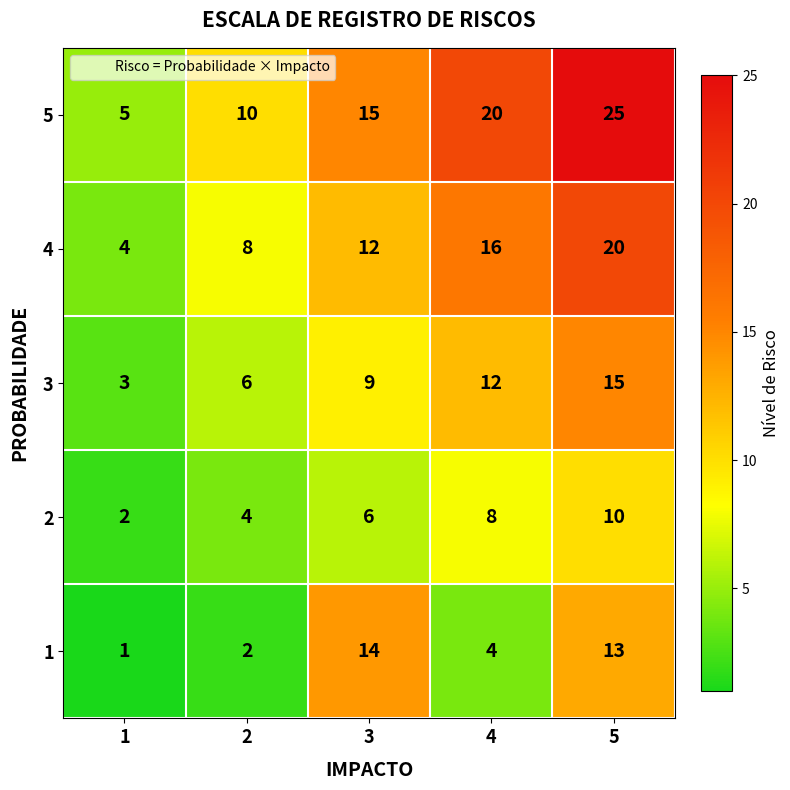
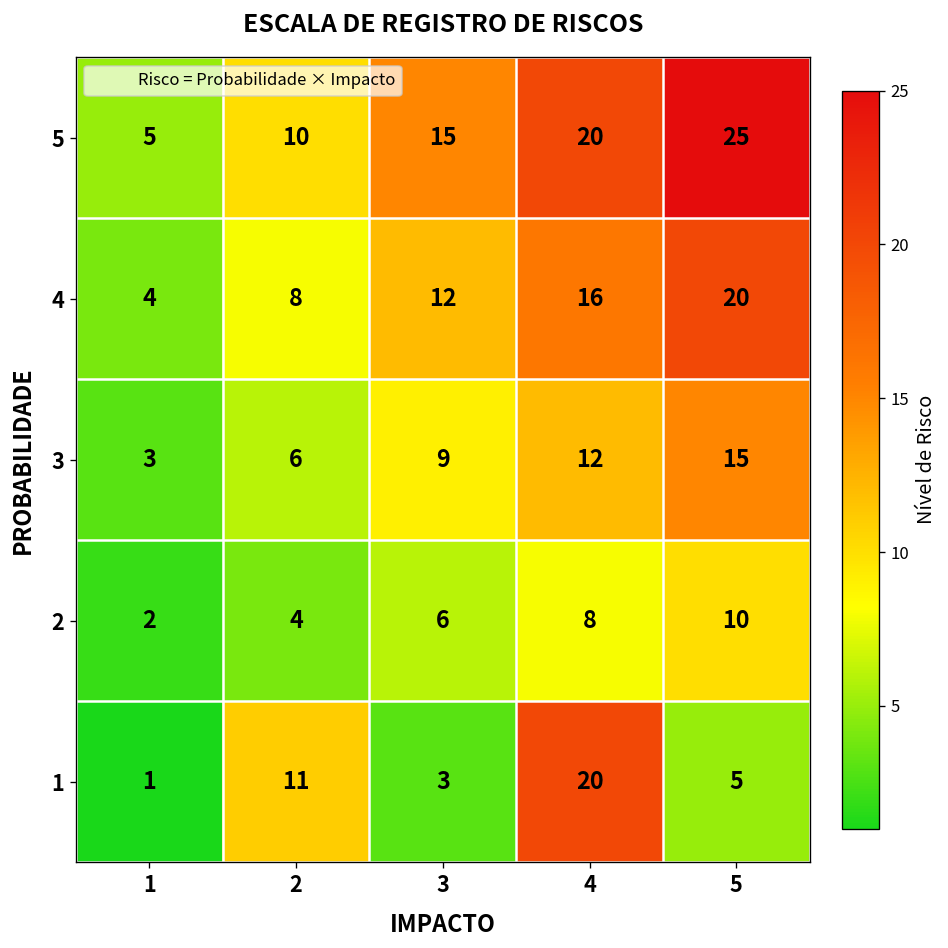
  {
    "5": {
      "1": 5,
      "2": 10,
      "3": 15,
      "4": 20,
      "5": 25
    },
    "4": {
      "1": 4,
      "2": 8,
      "3": 12,
      "4": 16,
      "5": 20
    },
    "3": {
      "1": 3,
      "2": 6,
      "3": 9,
      "4": 12,
      "5": 15
    },
    "2": {
      "1": 2,
      "2": 4,
      "3": 6,
      "4": 8,
      "5": 10
    },
    "1": {
      "1": 1,
-     "2": 2,
-     "3": 14,
-     "4": 4,
-     "5": 13
+     "2": 11,
+     "3": 3,
+     "4": 20,
+     "5": 5
    }
  }
